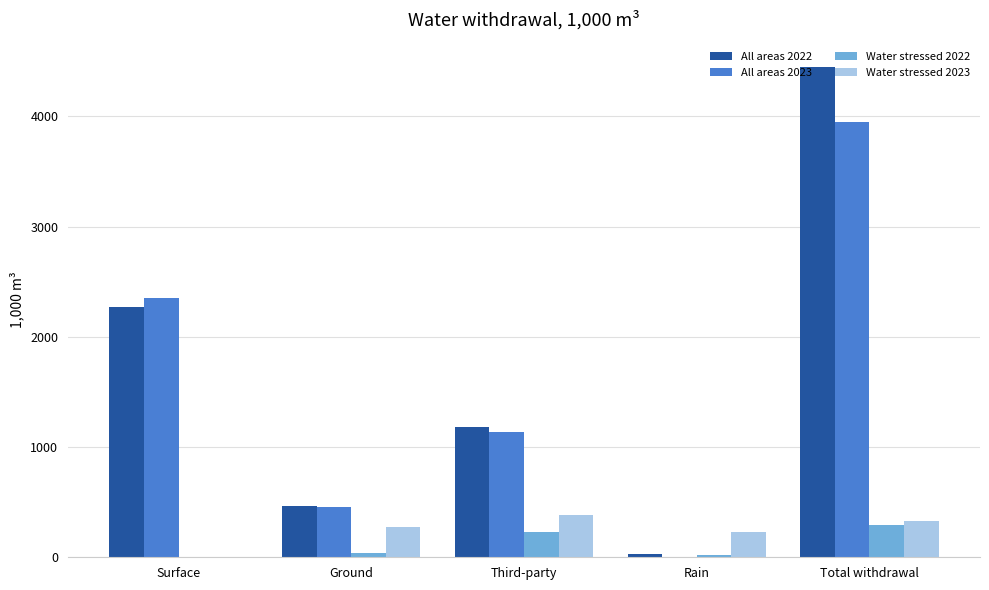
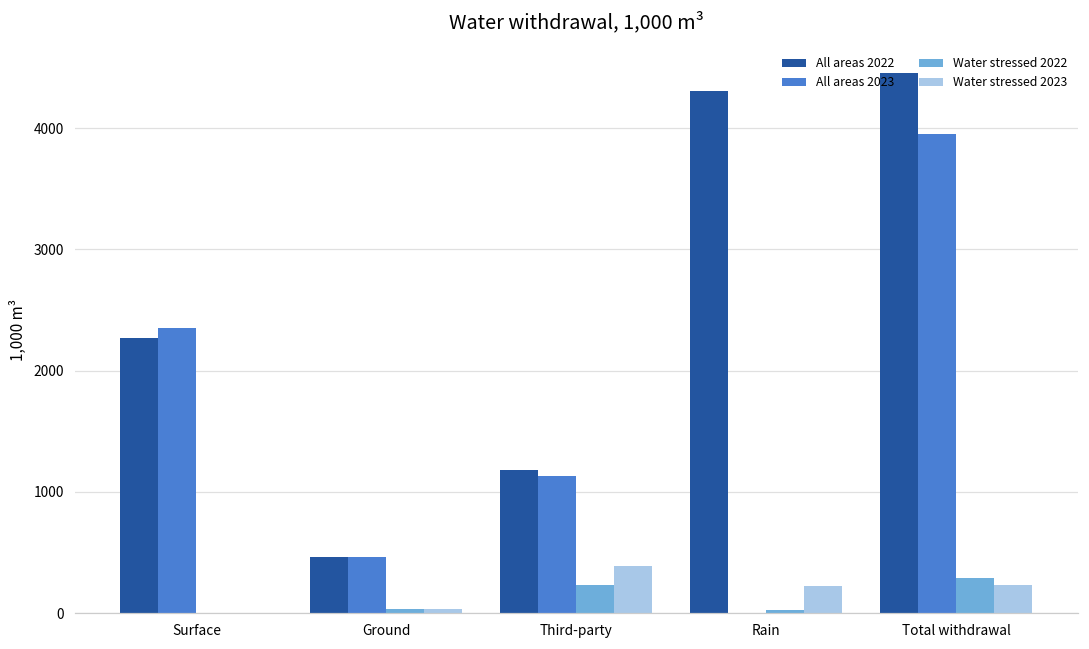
  {
    "All areas 2022": {
      "Surface": 2270,
      "Ground": 460,
      "Third-party": 1180,
-     "Rain": 30,
+     "Rain": 4310,
      "Total withdrawal": 4450
    },
    "Water stressed 2023": {
      "Surface": 0,
-     "Ground": 280,
+     "Ground": 30,
      "Third-party": 390,
      "Rain": 230,
-     "Total withdrawal": 330
+     "Total withdrawal": 230
    }
  }
